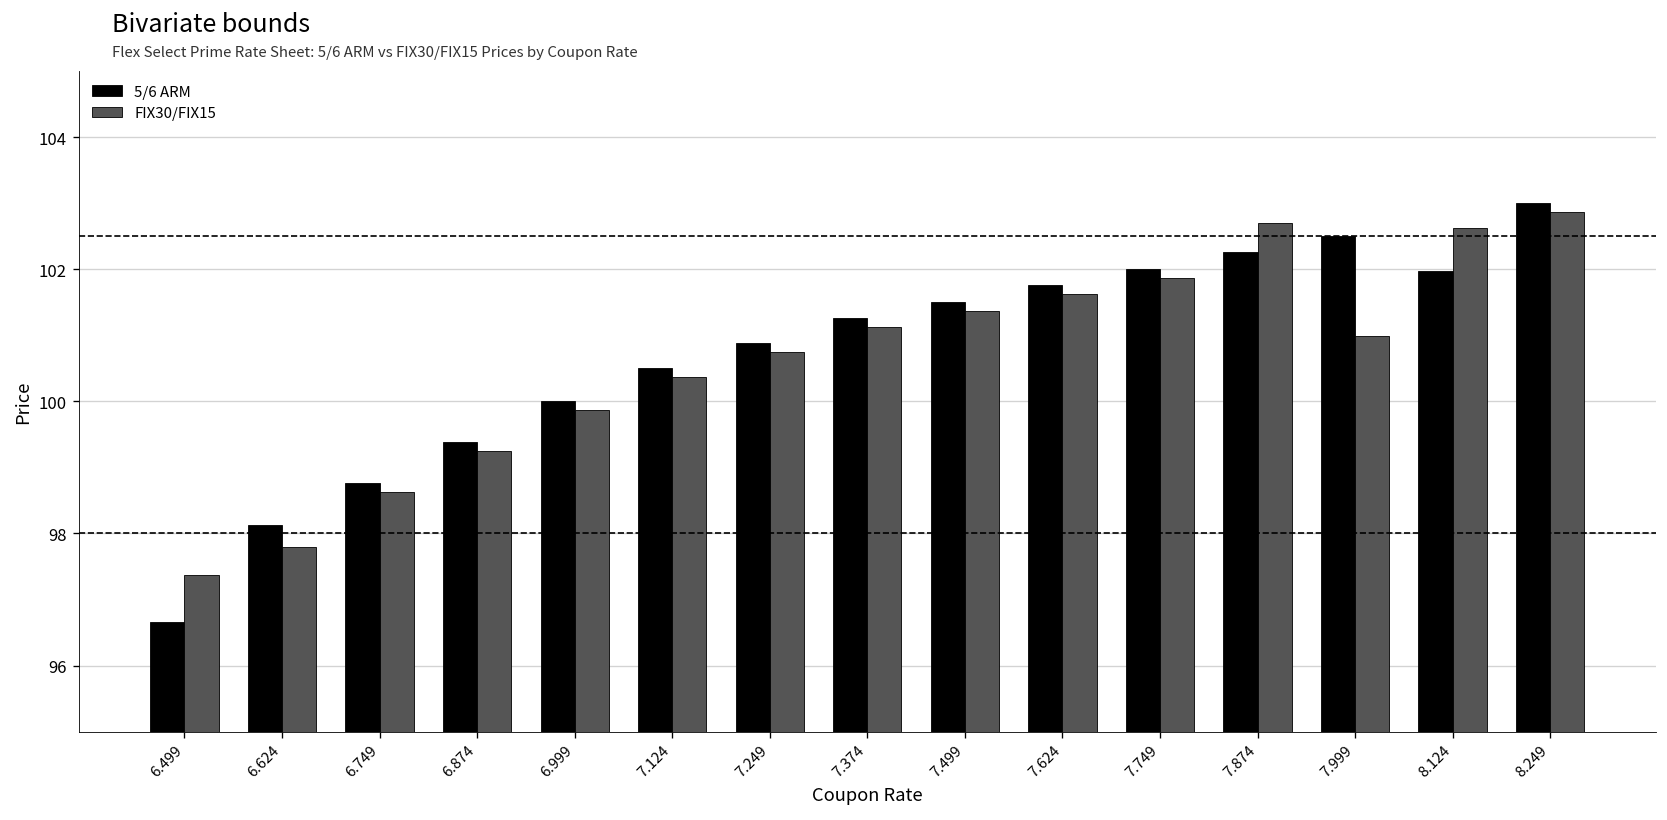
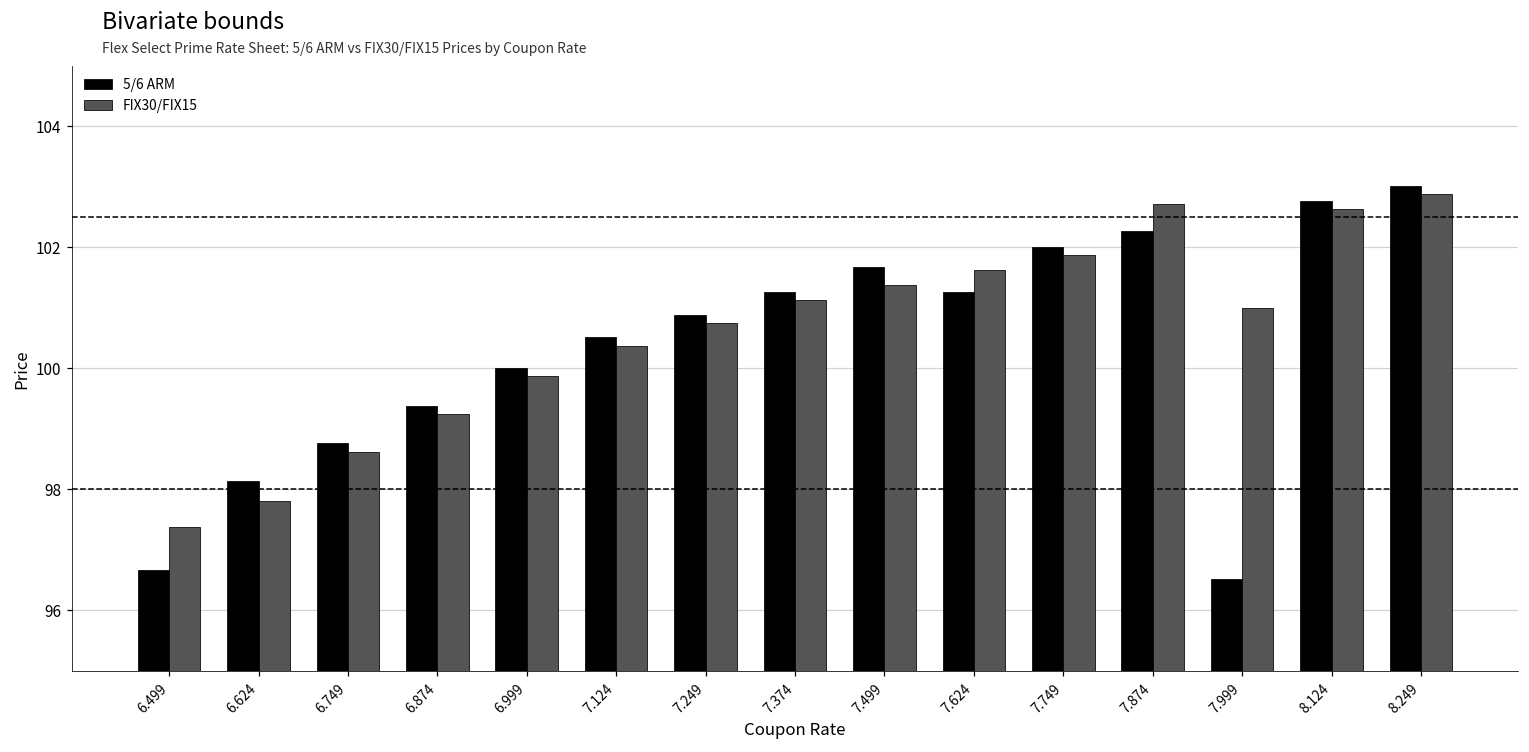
  {
    "5/6 ARM": {
      "6.499": 96.7,
      "6.624": 98.1,
      "6.749": 98.8,
      "6.874": 99.4,
      "6.999": 100.0,
      "7.124": 100.5,
      "7.249": 100.9,
      "7.374": 101.3,
-     "7.499": 101.5,
-     "7.624": 101.8,
+     "7.499": 101.7,
+     "7.624": 101.3,
      "7.749": 102.0,
      "7.874": 102.3,
-     "7.999": 102.5,
-     "8.124": 102.0,
+     "7.999": 96.5,
+     "8.124": 102.8,
      "8.249": 103.0
    },
    "FIX30/FIX15": {
      "6.499": 97.4,
      "6.624": 97.8,
      "6.749": 98.6,
      "6.874": 99.3,
      "6.999": 99.9,
      "7.124": 100.4,
      "7.249": 100.8,
      "7.374": 101.1,
      "7.499": 101.4,
      "7.624": 101.6,
      "7.749": 101.9,
      "7.874": 102.7,
      "7.999": 101.0,
      "8.124": 102.6,
      "8.249": 102.9
    }
  }
